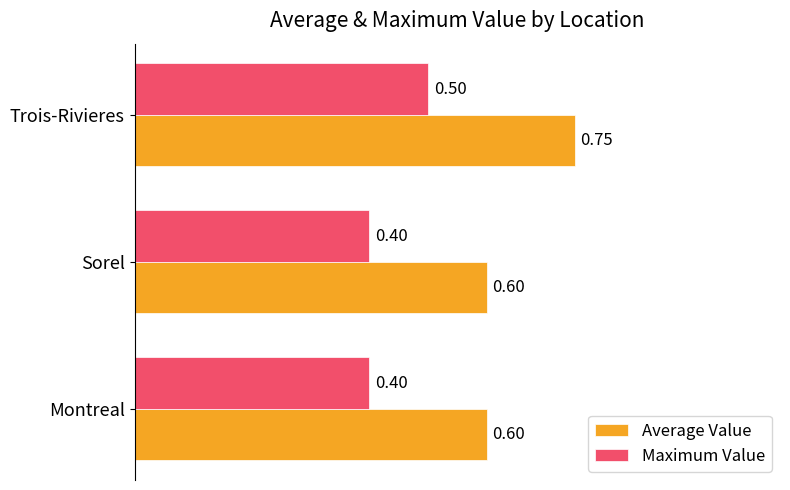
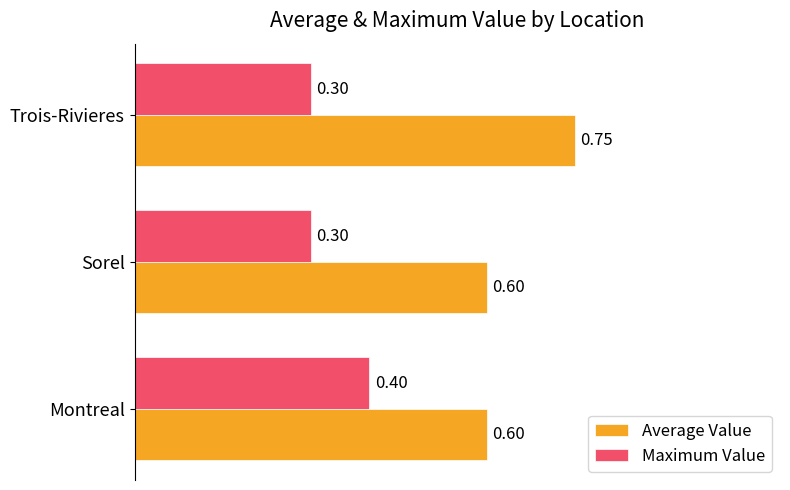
  {
    "Average Value": {
      "Trois-Rivieres": 0.75,
      "Sorel": 0.60,
      "Montreal": 0.60
    },
    "Maximum Value": {
-     "Trois-Rivieres": 0.50,
-     "Sorel": 0.40,
+     "Trois-Rivieres": 0.30,
+     "Sorel": 0.30,
      "Montreal": 0.40
    }
  }
